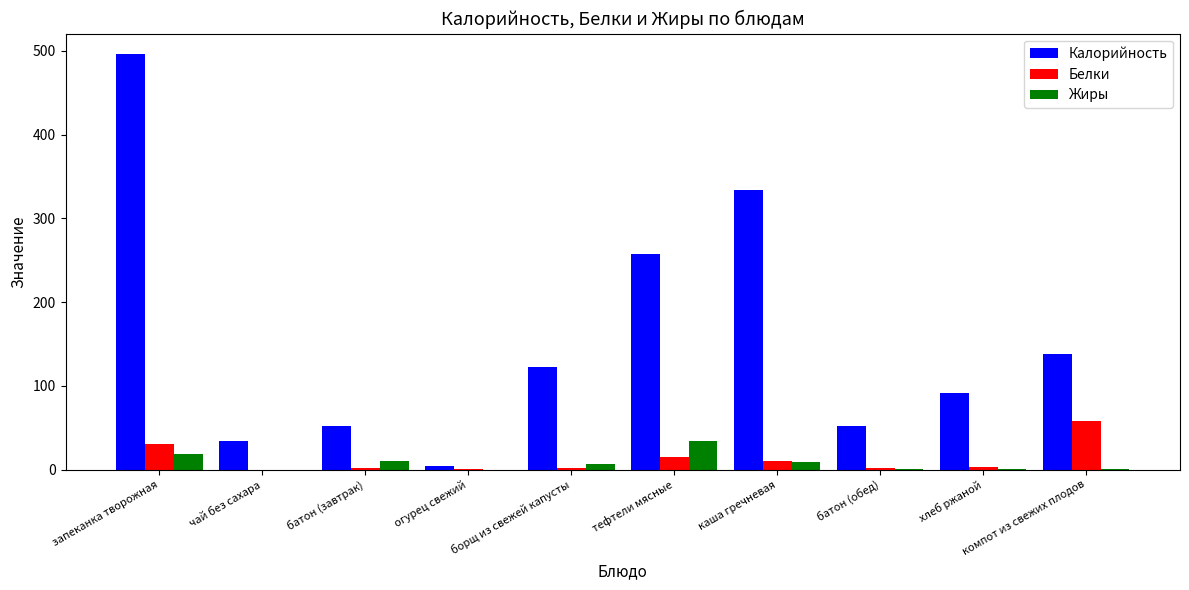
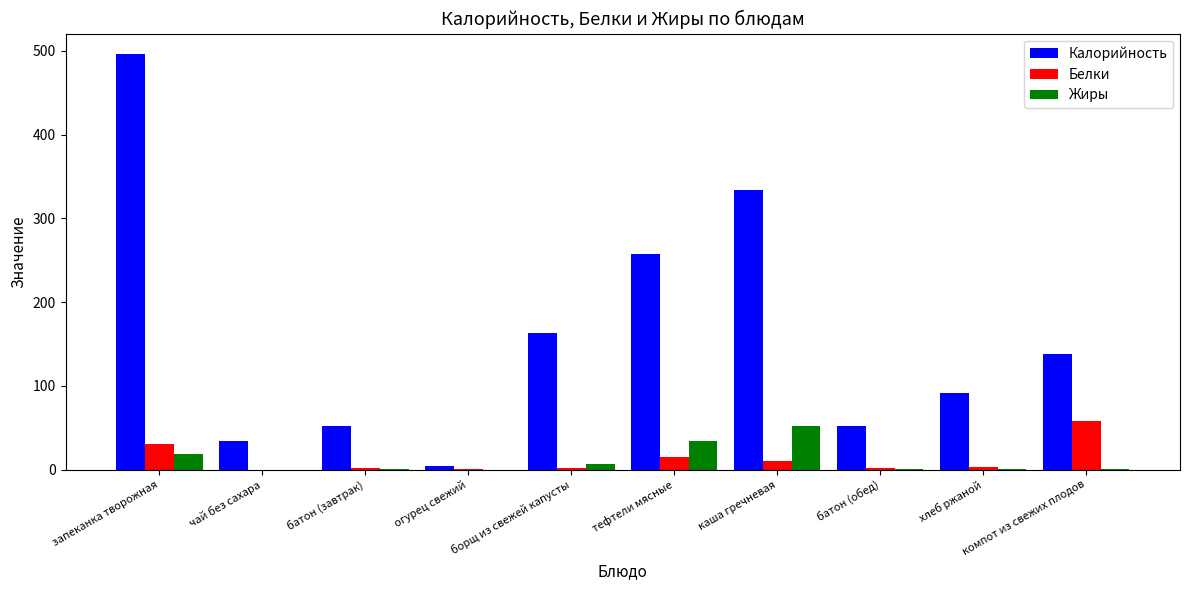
  {
    "Калорийность": {
      "запеканка творожная": 500,
      "чай без сахара": 30,
      "батон (завтрак)": 50,
      "огурец свежий": 0,
-     "борщ из свежей капусты": 120,
+     "борщ из свежей капусты": 160,
      "тефтели мясные": 260,
      "каша гречневая": 330,
      "батон (обед)": 50,
      "хлеб ржаной": 90,
      "компот из свежих плодов": 140
    },
    "Белки": {
      "запеканка творожная": 30,
      "тефтели мясные": 20,
      "каша гречневая": 10,
      "хлеб ржаной": 0,
      "компот из свежих плодов": 60
    },
    "Жиры": {
      "запеканка творожная": 20,
-     "батон (завтрак)": 10,
+     "батон (завтрак)": 0,
      "огурец свежий": 0,
      "борщ из свежей капусты": 10,
      "тефтели мясные": 30,
-     "каша гречневая": 10
+     "каша гречневая": 50
    }
  }
